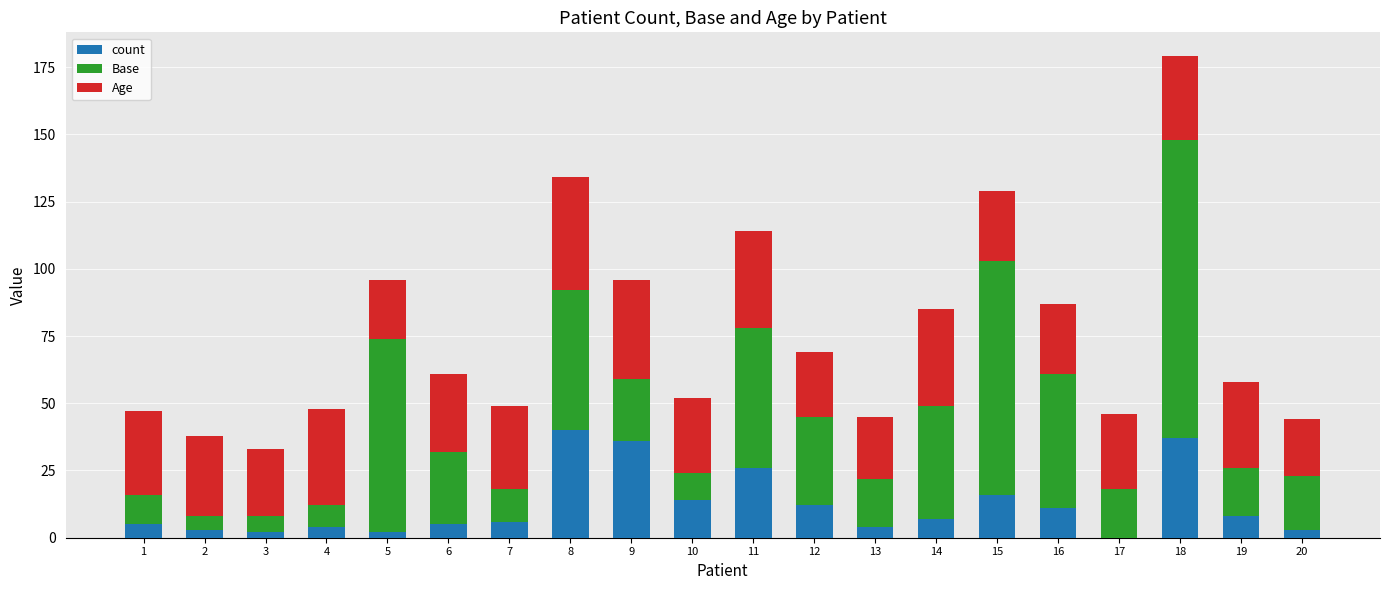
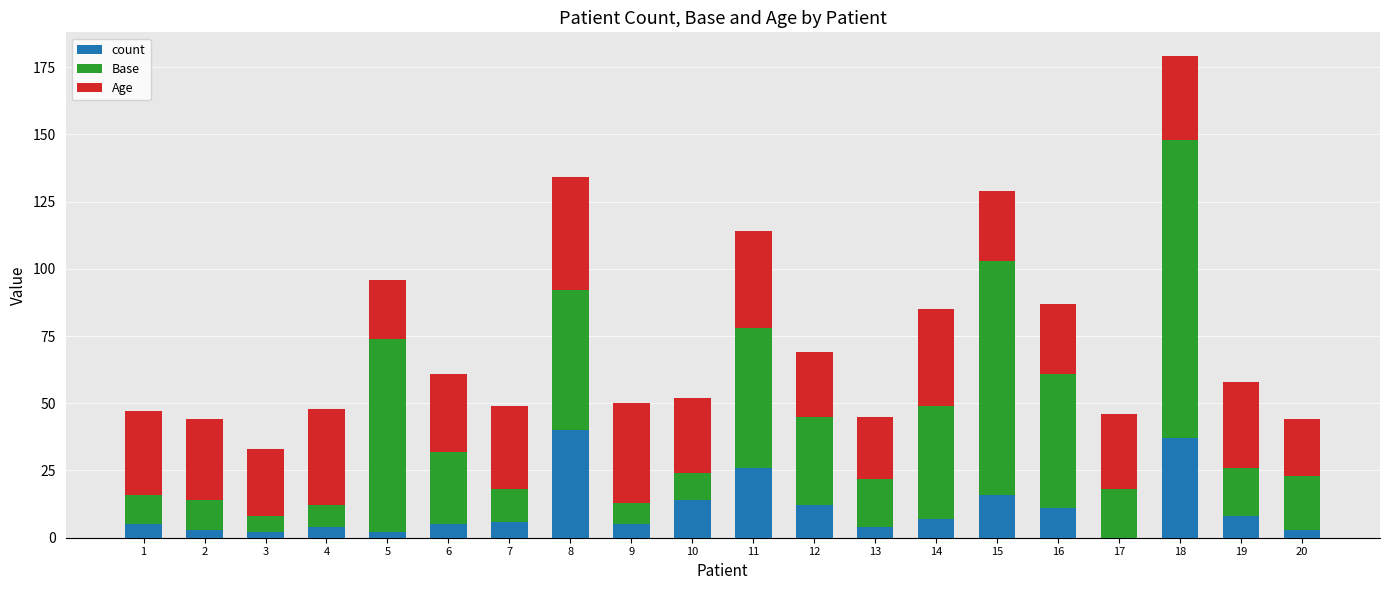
  {
    "count": {
      "1": 5,
      "2": 3,
      "3": 2,
      "4": 4,
      "5": 2,
      "6": 5,
      "7": 6,
      "8": 40,
-     "9": 36,
+     "9": 5,
      "10": 14,
      "11": 26,
      "12": 12,
      "13": 4,
      "14": 7,
      "15": 16,
      "16": 11,
      "17": 0,
      "18": 37,
      "19": 8,
      "20": 3
    },
    "Base": {
      "1": 11,
-     "2": 5,
+     "2": 11,
      "3": 6,
      "4": 8,
      "5": 72,
      "6": 27,
      "7": 12,
      "8": 52,
-     "9": 23,
+     "9": 8,
      "10": 10,
      "11": 52,
      "12": 33,
      "13": 18,
      "14": 42,
      "15": 87,
      "16": 50,
      "17": 18,
      "18": 111,
      "19": 18,
      "20": 20
    },
    "Age": {
      "1": 31,
      "2": 30,
      "3": 25,
      "4": 36,
      "5": 22,
      "6": 29,
      "7": 31,
      "8": 42,
      "9": 37,
      "10": 28,
      "11": 36,
      "12": 24,
      "13": 23,
      "14": 36,
      "15": 26,
      "16": 26,
      "17": 28,
      "18": 31,
      "19": 32,
      "20": 21
    }
  }
